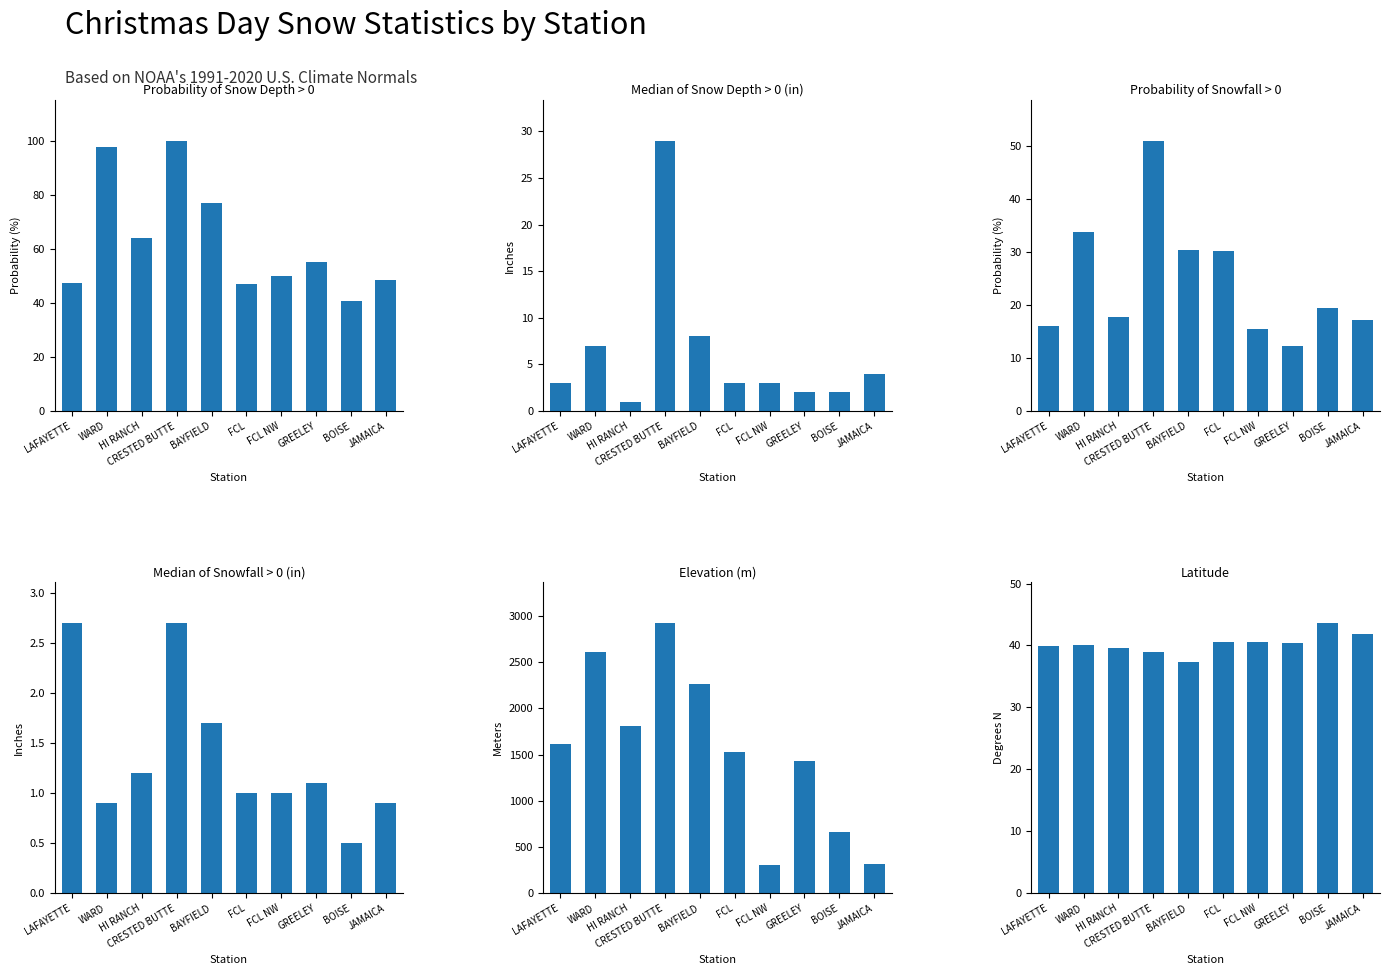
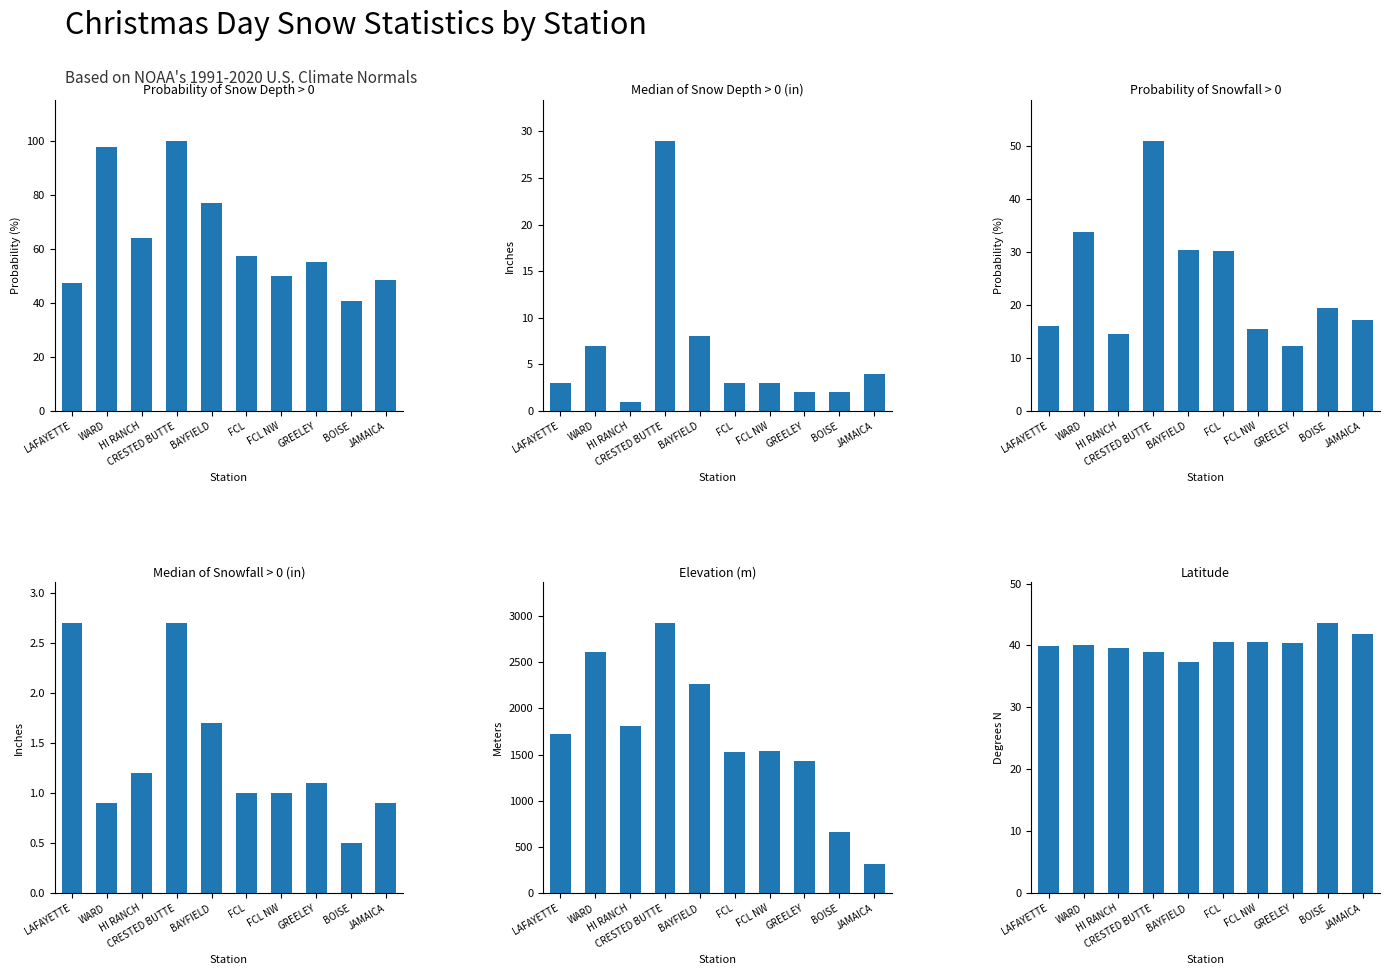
  {
    "Probability of Snow Depth > 0": {
      "LAFAYETTE": 47,
      "WARD": 98,
      "HI RANCH": 64,
      "CRESTED BUTTE": 100,
      "BAYFIELD": 77,
-     "FCL": 47,
+     "FCL": 57,
      "FCL NW": 50,
      "GREELEY": 55,
      "BOISE": 41,
      "JAMAICA": 49
    },
    "Median of Snow Depth > 0 (in)": {
      "LAFAYETTE": 3,
      "WARD": 7,
      "HI RANCH": 1,
      "CRESTED BUTTE": 29,
      "BAYFIELD": 8,
      "FCL": 3,
      "FCL NW": 3,
      "GREELEY": 2,
      "BOISE": 2,
      "JAMAICA": 4
    },
    "Probability of Snowfall > 0": {
      "LAFAYETTE": 16,
      "WARD": 34,
-     "HI RANCH": 18,
+     "HI RANCH": 15,
      "CRESTED BUTTE": 51,
      "BAYFIELD": 30,
      "FCL": 30,
      "FCL NW": 16,
      "GREELEY": 12,
      "BOISE": 20,
      "JAMAICA": 17
    },
    "Median of Snowfall > 0 (in)": {
      "LAFAYETTE": 2.70,
      "WARD": 0.90,
      "HI RANCH": 1.20,
      "CRESTED BUTTE": 2.70,
      "BAYFIELD": 1.70,
      "FCL": 1.00,
      "FCL NW": 1.00,
      "GREELEY": 1.10,
      "BOISE": 0.50,
      "JAMAICA": 0.90
    },
    "Elevation (m)": {
-     "LAFAYETTE": 1600,
+     "LAFAYETTE": 1700,
      "WARD": 2600,
      "HI RANCH": 1800,
      "CRESTED BUTTE": 2900,
      "BAYFIELD": 2300,
      "FCL": 1500,
-     "FCL NW": 300,
+     "FCL NW": 1500,
      "GREELEY": 1400,
      "BOISE": 700,
      "JAMAICA": 300
    },
    "Latitude": {
      "LAFAYETTE": 40,
      "WARD": 40,
      "HI RANCH": 40,
      "CRESTED BUTTE": 39,
      "BAYFIELD": 37,
      "FCL": 41,
      "FCL NW": 41,
      "GREELEY": 40,
      "BOISE": 44,
      "JAMAICA": 42
    }
  }
